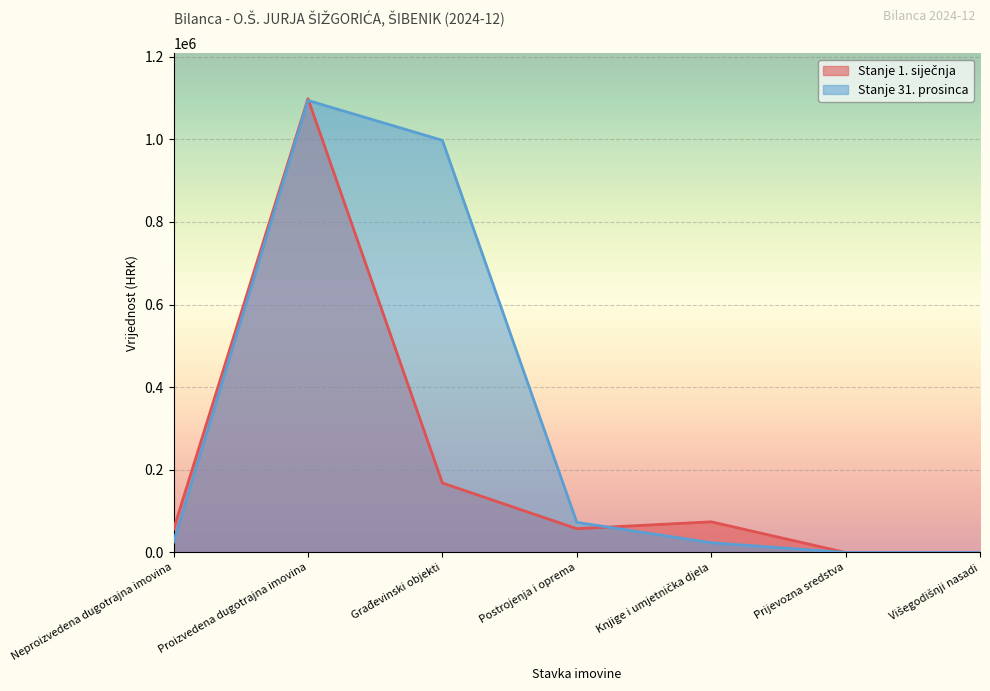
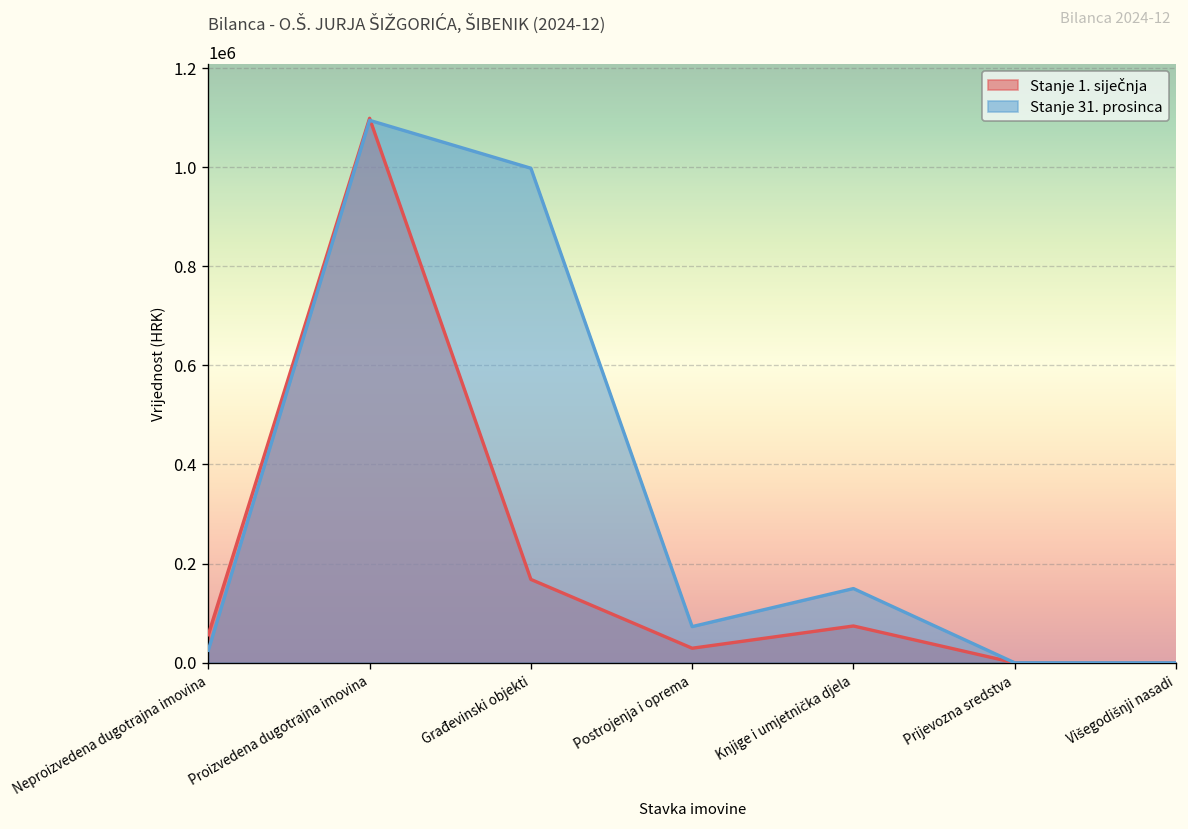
  {
    "Stanje 1. siječnja": {
      "Neproizvedena dugotrajna imovina": 60000,
      "Građevinski objekti": 170000,
-     "Postrojenja i oprema": 60000,
+     "Postrojenja i oprema": 30000,
      "Knjige i umjetnička djela": 70000
    },
    "Stanje 31. prosinca": {
      "Neproizvedena dugotrajna imovina": 30000,
      "Građevinski objekti": 1000000,
      "Postrojenja i oprema": 70000,
-     "Knjige i umjetnička djela": 20000
+     "Knjige i umjetnička djela": 150000
    }
  }
